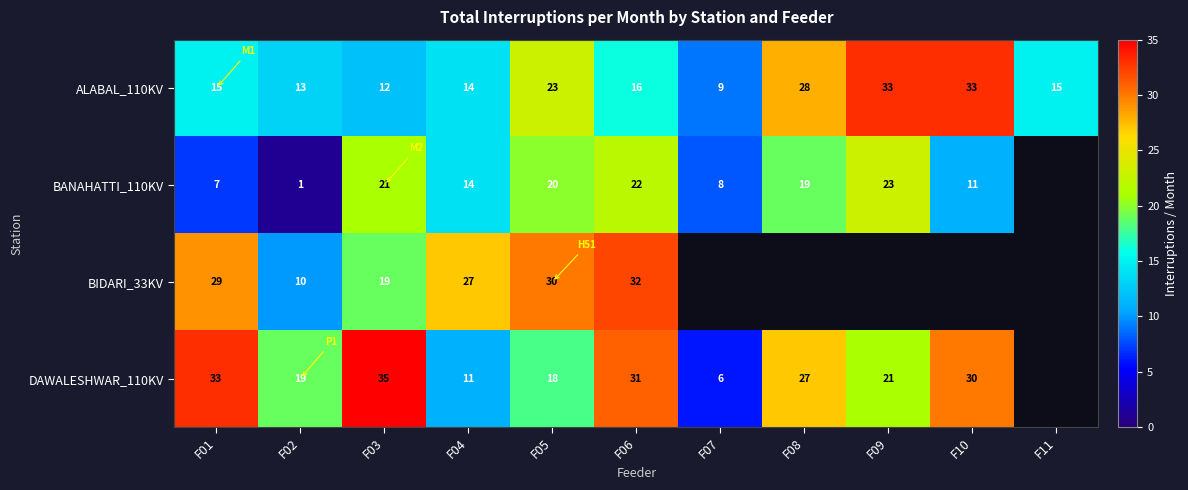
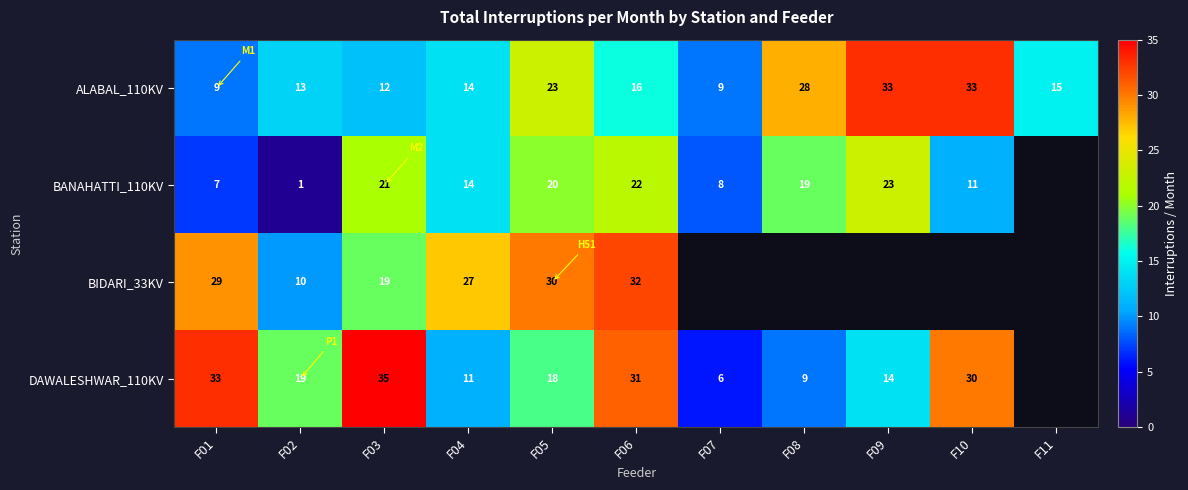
  {
    "ALABAL_110KV": {
-     "F01": 15,
+     "F01": 9,
      "F02": 13,
      "F03": 12,
      "F04": 14,
      "F05": 23,
      "F06": 16,
      "F07": 9,
      "F08": 28,
      "F09": 33,
      "F10": 33,
      "F11": 15
    },
    "BANAHATTI_110KV": {
      "F01": 7,
      "F02": 1,
      "F04": 14,
      "F05": 20,
      "F06": 22,
      "F07": 8,
      "F08": 19,
      "F09": 23,
      "F10": 11
    },
    "BIDARI_33KV": {
      "F01": 29,
      "F02": 10,
      "F03": 19,
      "F04": 27,
      "F06": 32
    },
    "DAWALESHWAR_110KV": {
      "F01": 33,
      "F03": 35,
      "F04": 11,
      "F05": 18,
      "F06": 31,
      "F07": 6,
-     "F08": 27,
-     "F09": 21,
+     "F08": 9,
+     "F09": 14,
      "F10": 30
    }
  }
